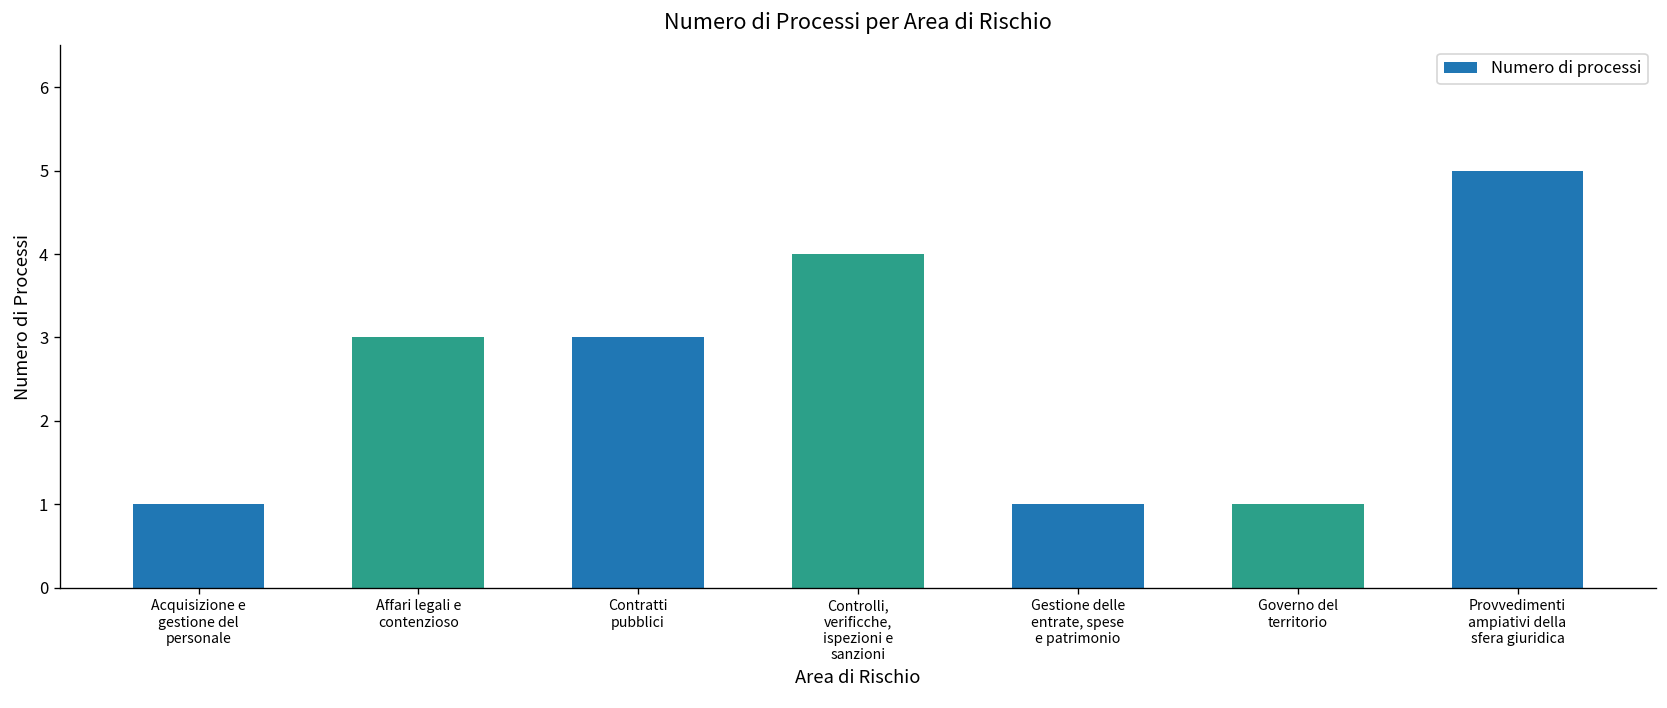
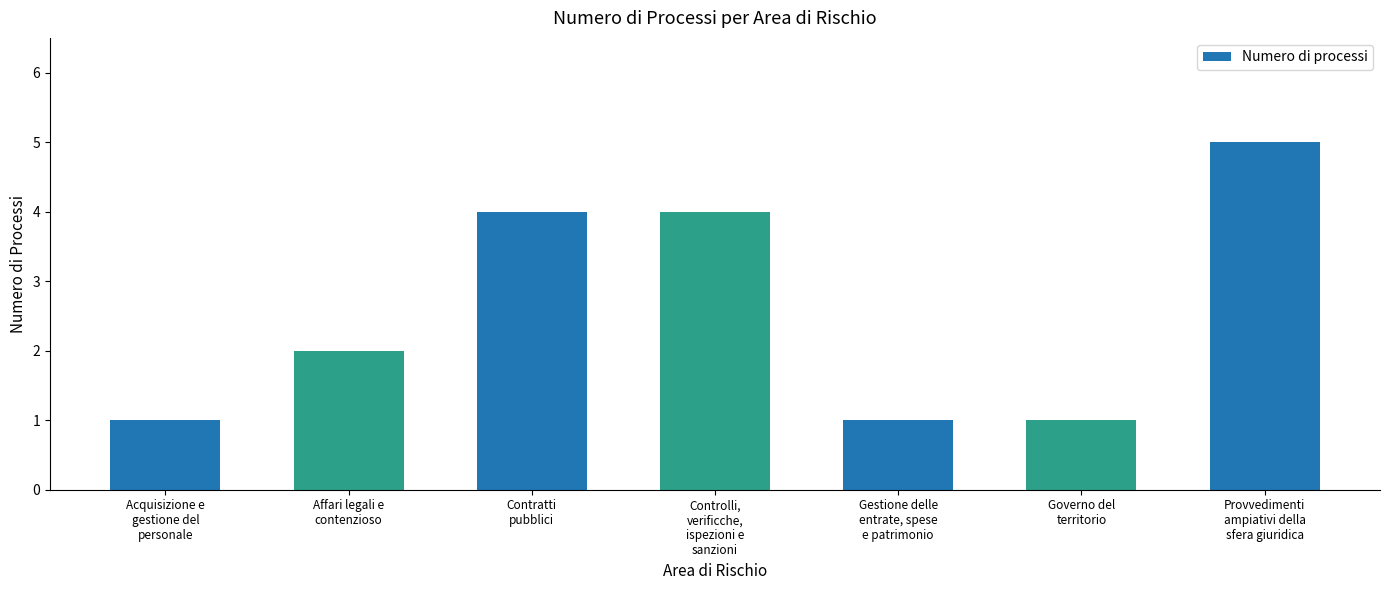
  {
    "Acquisizione e gestione del personale": 1,
-   "Affari legali e contenzioso": 3,
-   "Contratti pubblici": 3,
+   "Affari legali e contenzioso": 2,
+   "Contratti pubblici": 4,
    "Controlli, verificche, ispezioni e sanzioni": 4,
    "Gestione delle entrate, spese e patrimonio": 1,
    "Governo del territorio": 1,
    "Provvedimenti ampiativi della sfera giuridica": 5
  }
